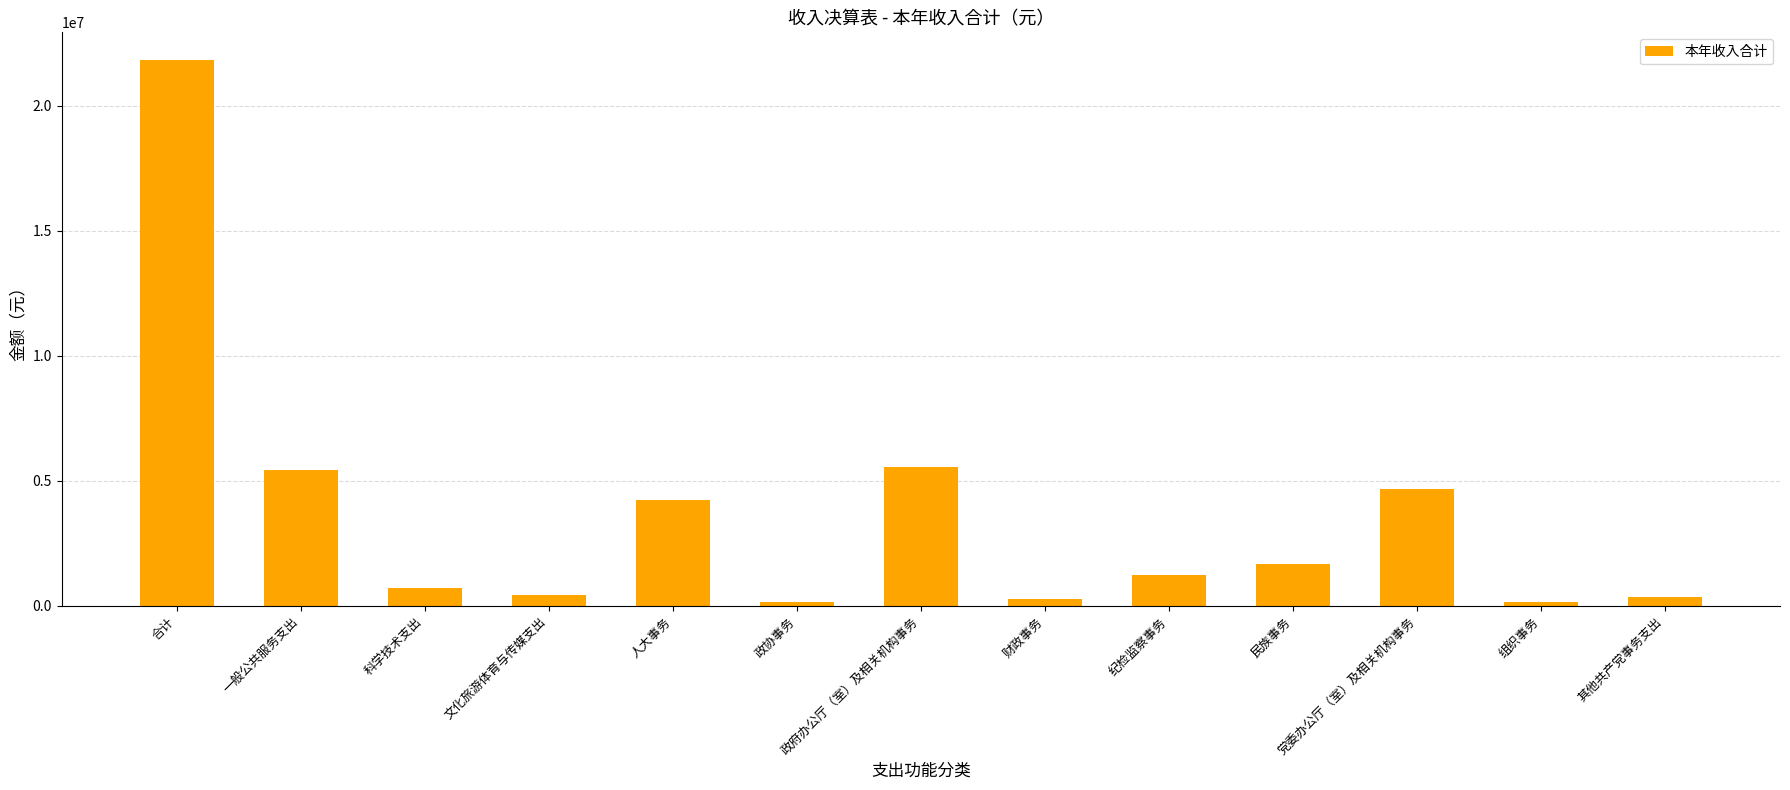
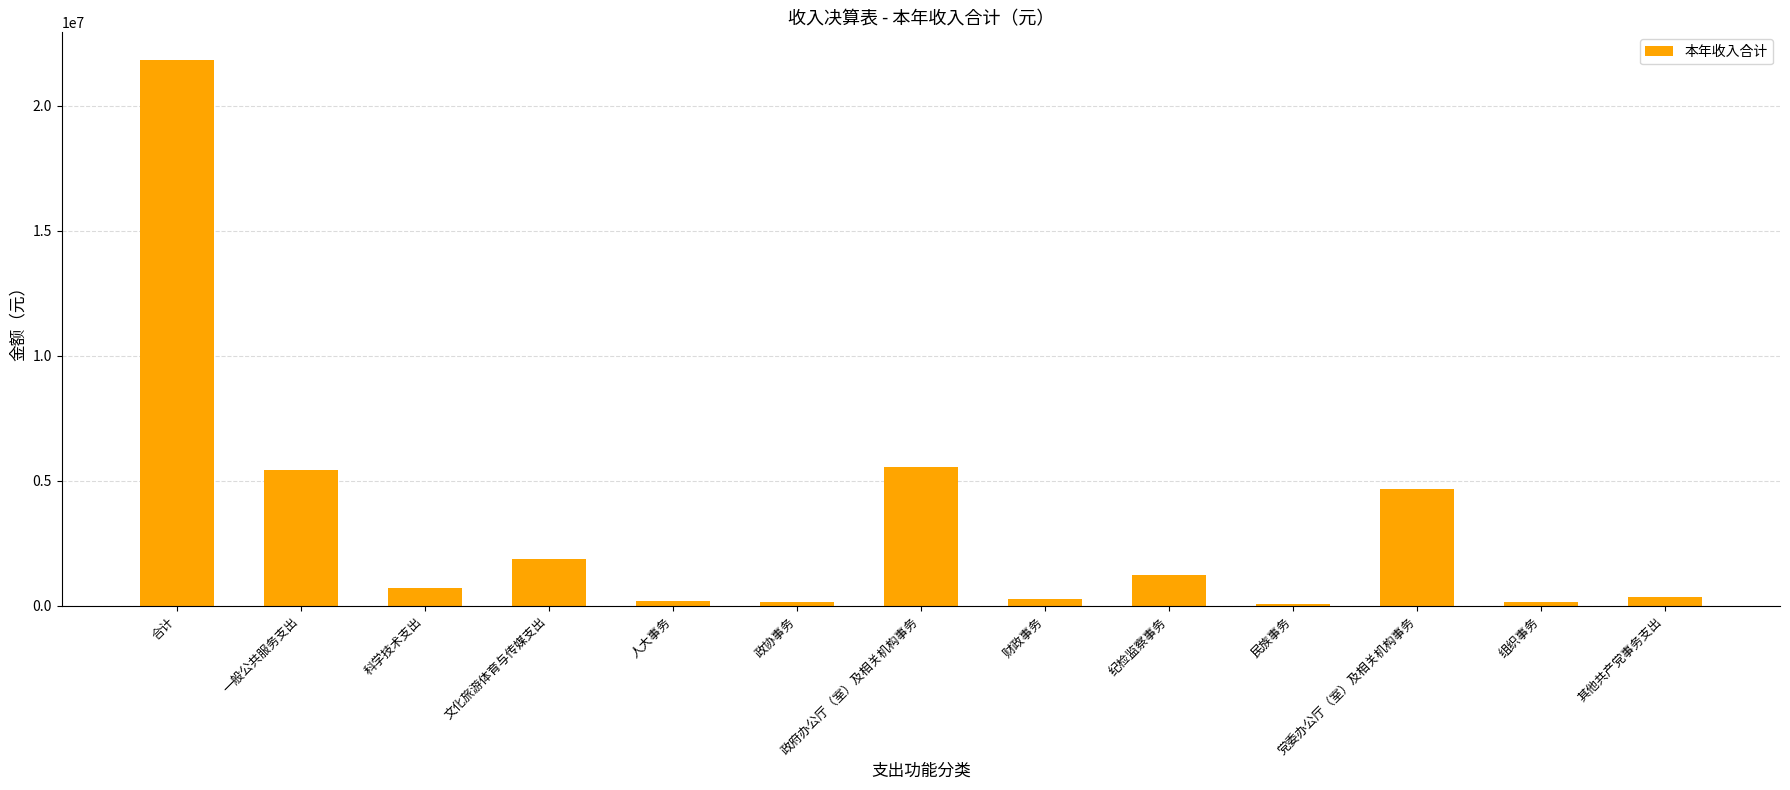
  {
    "合计": 21800000,
    "一般公共服务支出": 5400000,
    "科学技术支出": 700000,
-   "文化旅游体育与传媒支出": 500000,
-   "人大事务": 4200000,
+   "文化旅游体育与传媒支出": 1900000,
+   "人大事务": 200000,
    "政协事务": 200000,
    "政府办公厅（室）及相关机构事务": 5600000,
    "财政事务": 300000,
    "纪检监察事务": 1300000,
-   "民族事务": 1700000,
+   "民族事务": 100000,
    "党委办公厅（室）及相关机构事务": 4700000,
    "组织事务": 100000,
    "其他共产党事务支出": 300000
  }
